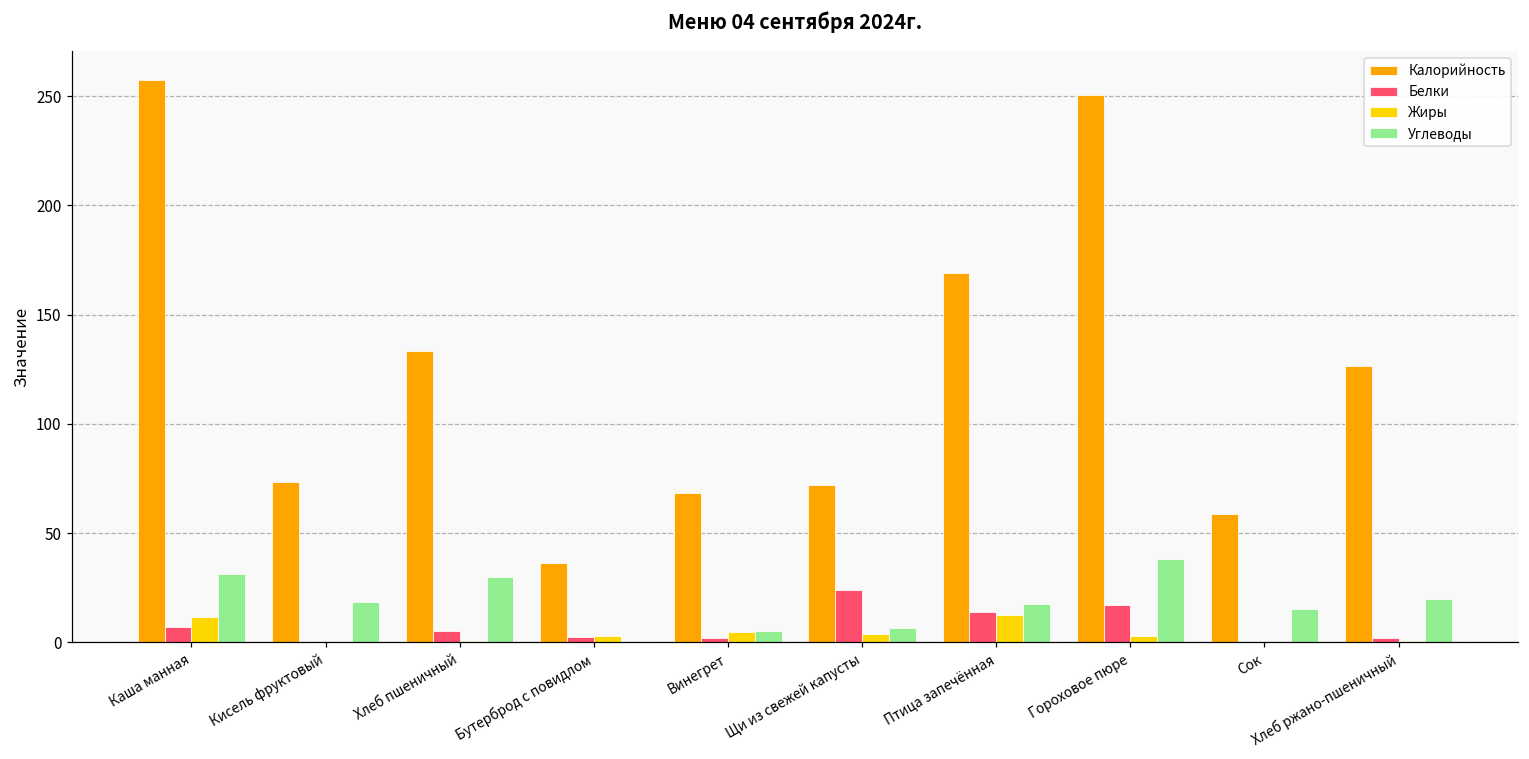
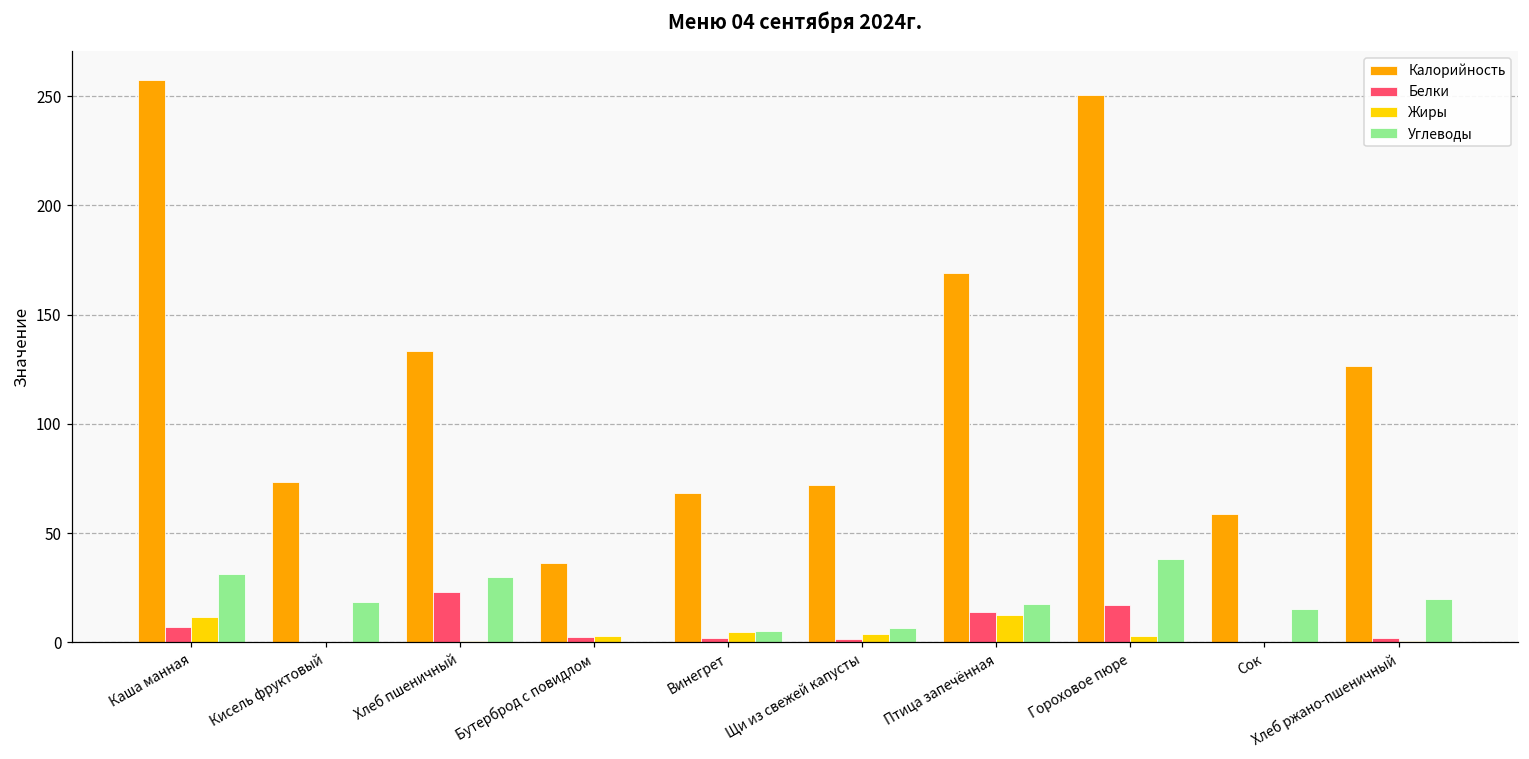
  {
    "Белки": {
      "Каша манная": 7,
-     "Хлеб пшеничный": 5,
+     "Хлеб пшеничный": 23,
      "Бутерброд с повидлом": 2,
      "Винегрет": 2,
-     "Щи из свежей капусты": 24,
+     "Щи из свежей капусты": 1,
      "Птица запечённая": 14,
      "Гороховое пюре": 17,
      "Хлеб ржано-пшеничный": 2
    },
    "Углеводы": {
      "Каша манная": 31,
      "Кисель фруктовый": 19,
      "Хлеб пшеничный": 30,
      "Бутерброд с повидлом": 0,
      "Винегрет": 5,
      "Щи из свежей капусты": 6,
      "Птица запечённая": 17,
      "Гороховое пюре": 38,
      "Сок": 15,
      "Хлеб ржано-пшеничный": 20
    }
  }
